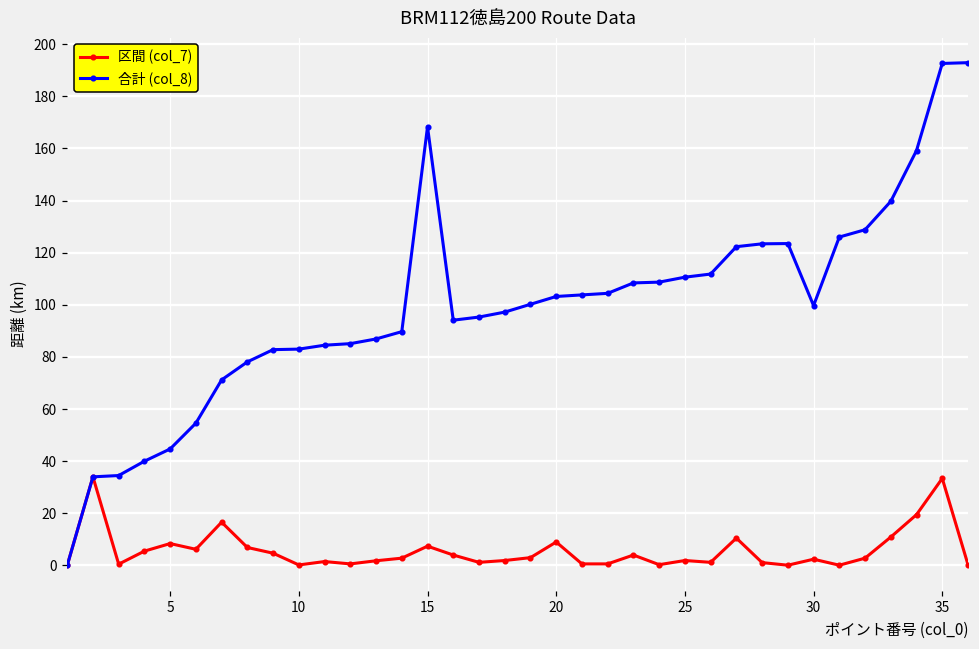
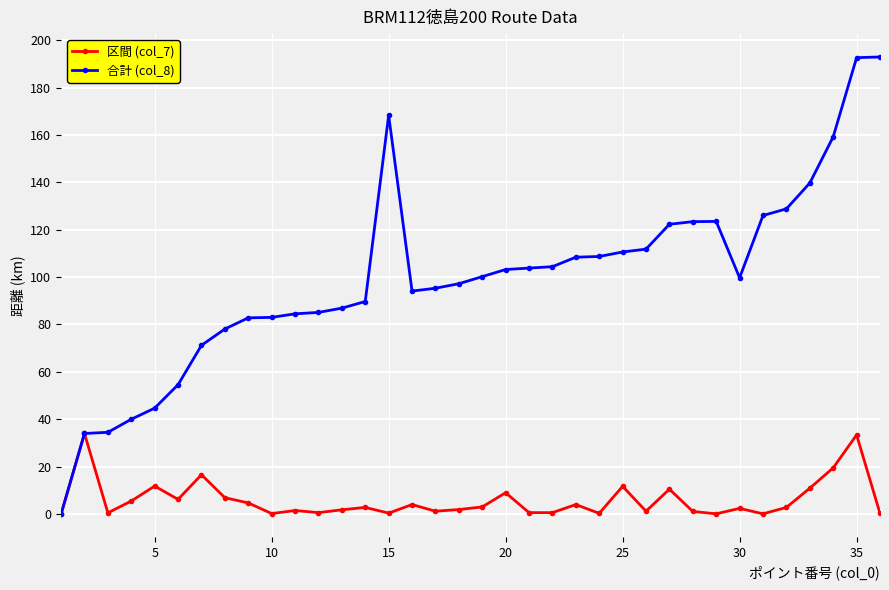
  {
    "区間 (col_7)": {
-     "5": 8,
+     "5": 12,
      "10": 0,
-     "15": 7,
+     "15": 0,
      "20": 9,
-     "25": 2,
+     "25": 12,
      "30": 2,
      "35": 33
    },
    "合計 (col_8)": {
      "5": 45,
      "10": 83,
      "15": 168,
      "20": 103,
      "25": 111,
      "30": 100,
      "35": 193
    }
  }
